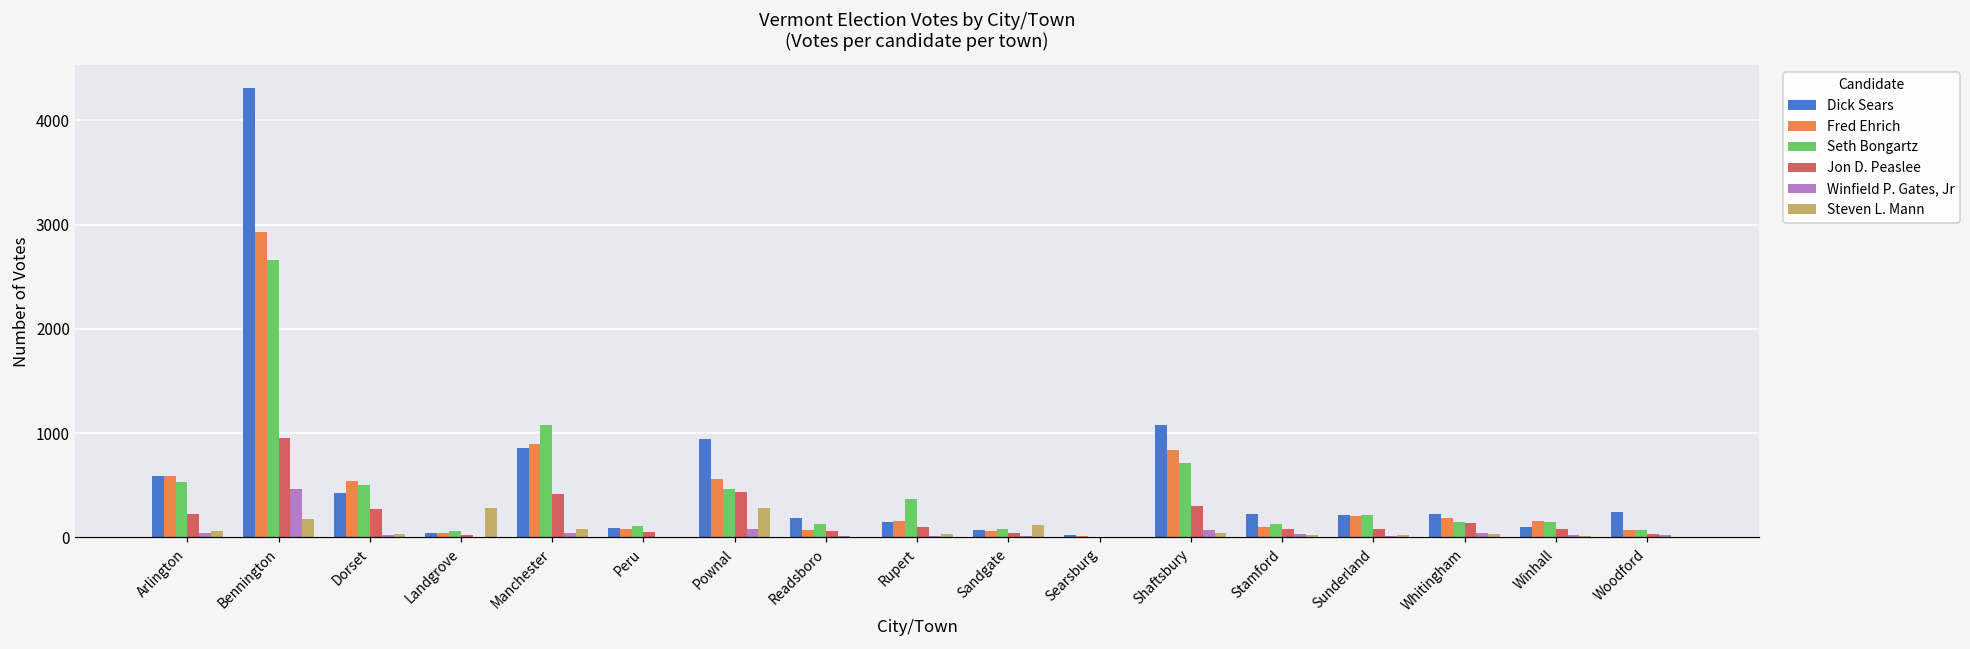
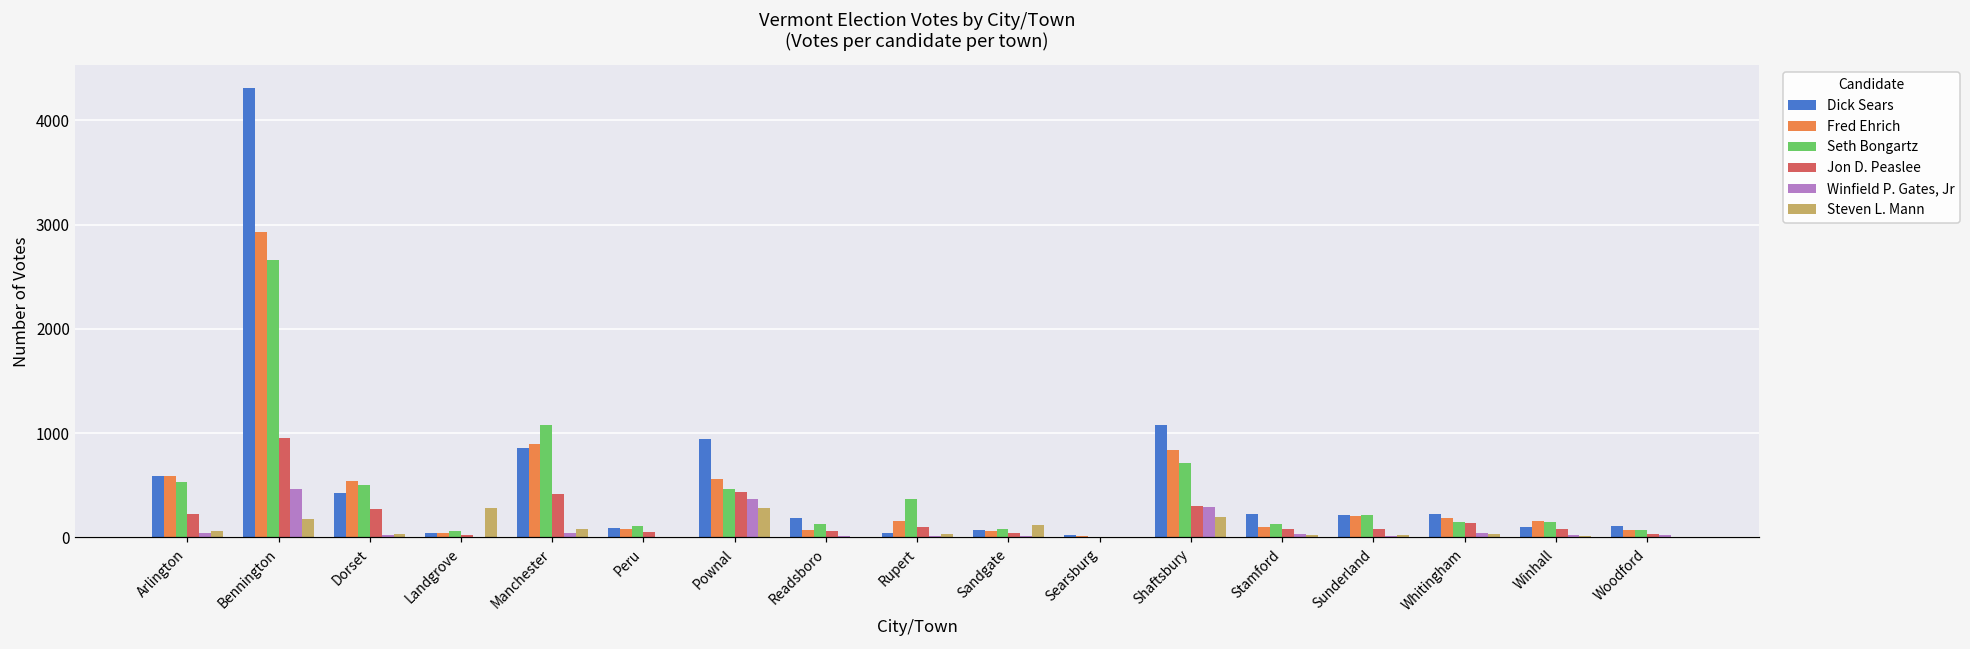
  {
    "Dick Sears": {
      "Arlington": 600,
      "Bennington": 4300,
      "Dorset": 400,
      "Landgrove": 0,
      "Manchester": 900,
      "Peru": 100,
      "Pownal": 900,
      "Readsboro": 200,
-     "Rupert": 100,
+     "Rupert": 0,
      "Sandgate": 100,
      "Shaftsbury": 1100,
      "Stamford": 200,
      "Sunderland": 200,
      "Whitingham": 200,
      "Winhall": 100,
-     "Woodford": 200
+     "Woodford": 100
    },
    "Seth Bongartz": {
      "Arlington": 500,
      "Bennington": 2700,
      "Dorset": 500,
      "Landgrove": 100,
      "Manchester": 1100,
      "Peru": 100,
      "Pownal": 500,
      "Readsboro": 100,
      "Rupert": 400,
      "Sandgate": 100,
      "Shaftsbury": 700,
      "Stamford": 100,
      "Sunderland": 200,
      "Whitingham": 100,
      "Winhall": 100,
      "Woodford": 100
    },
    "Winfield P. Gates, Jr": {
      "Arlington": 0,
      "Bennington": 500,
      "Manchester": 0,
-     "Pownal": 100,
-     "Shaftsbury": 100,
+     "Pownal": 400,
+     "Shaftsbury": 300,
      "Stamford": 0,
      "Whitingham": 0
    },
    "Steven L. Mann": {
      "Arlington": 100,
      "Bennington": 200,
      "Dorset": 0,
      "Landgrove": 300,
      "Manchester": 100,
      "Pownal": 300,
      "Rupert": 0,
      "Sandgate": 100,
-     "Shaftsbury": 0,
+     "Shaftsbury": 200,
      "Whitingham": 0
    }
  }
